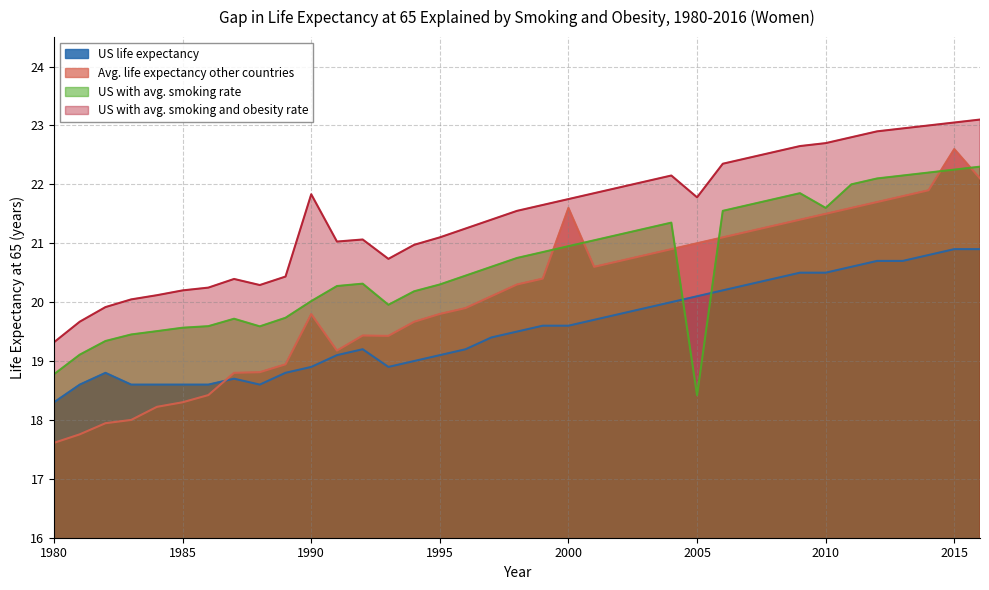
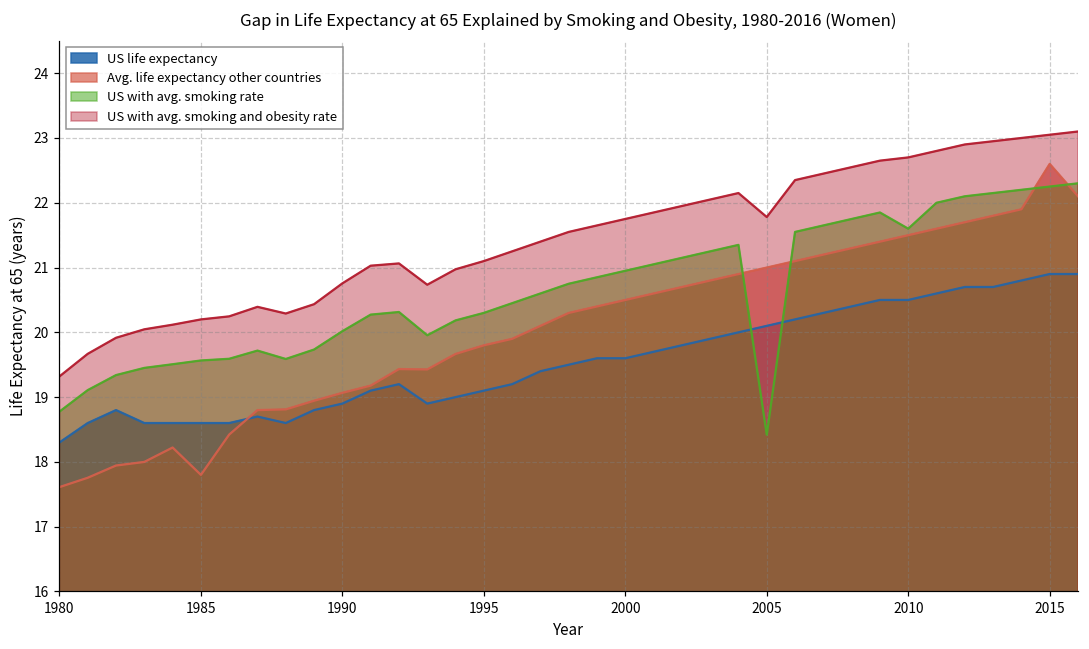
  {
    "US life expectancy": {
      "1980": 18.3,
      "1985": 18.6,
      "1990": 18.9,
      "1995": 19.1,
      "2000": 19.6,
      "2005": 20.1,
      "2010": 20.5,
      "2015": 20.9
    },
    "Avg. life expectancy other countries": {
      "1980": 17.6,
-     "1985": 18.3,
-     "1990": 19.8,
+     "1985": 17.8,
+     "1990": 19.1,
      "1995": 19.8,
-     "2000": 21.6,
+     "2000": 20.5,
      "2005": 21.0,
      "2010": 21.5,
      "2015": 22.6
    },
    "US with avg. smoking rate": {
      "1980": 18.8,
      "1985": 19.6,
      "1990": 20.0,
      "1995": 20.3,
      "2000": 21.0,
      "2005": 18.4,
      "2010": 21.6,
      "2015": 22.3
    },
    "US with avg. smoking and obesity rate": {
      "1980": 19.3,
      "1985": 20.2,
-     "1990": 21.8,
+     "1990": 20.8,
      "1995": 21.1,
      "2000": 21.8,
      "2005": 21.8,
      "2010": 22.7,
      "2015": 23.1
    }
  }
